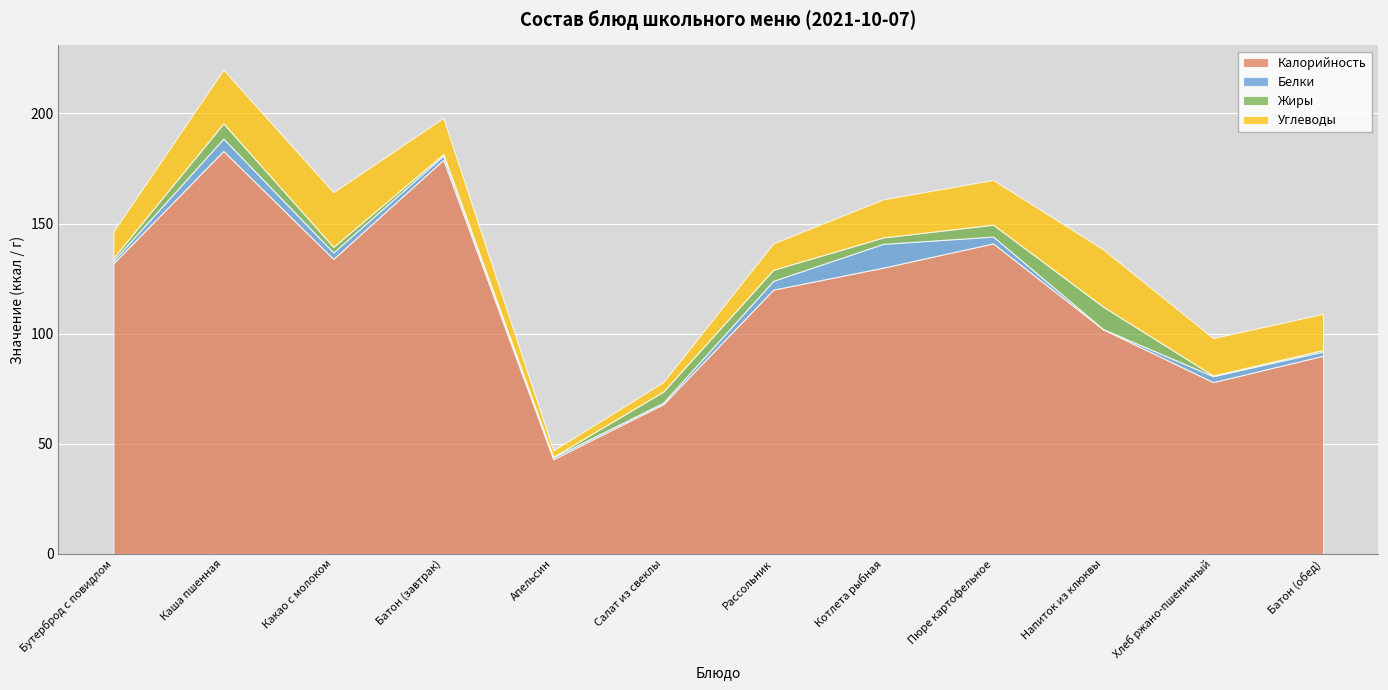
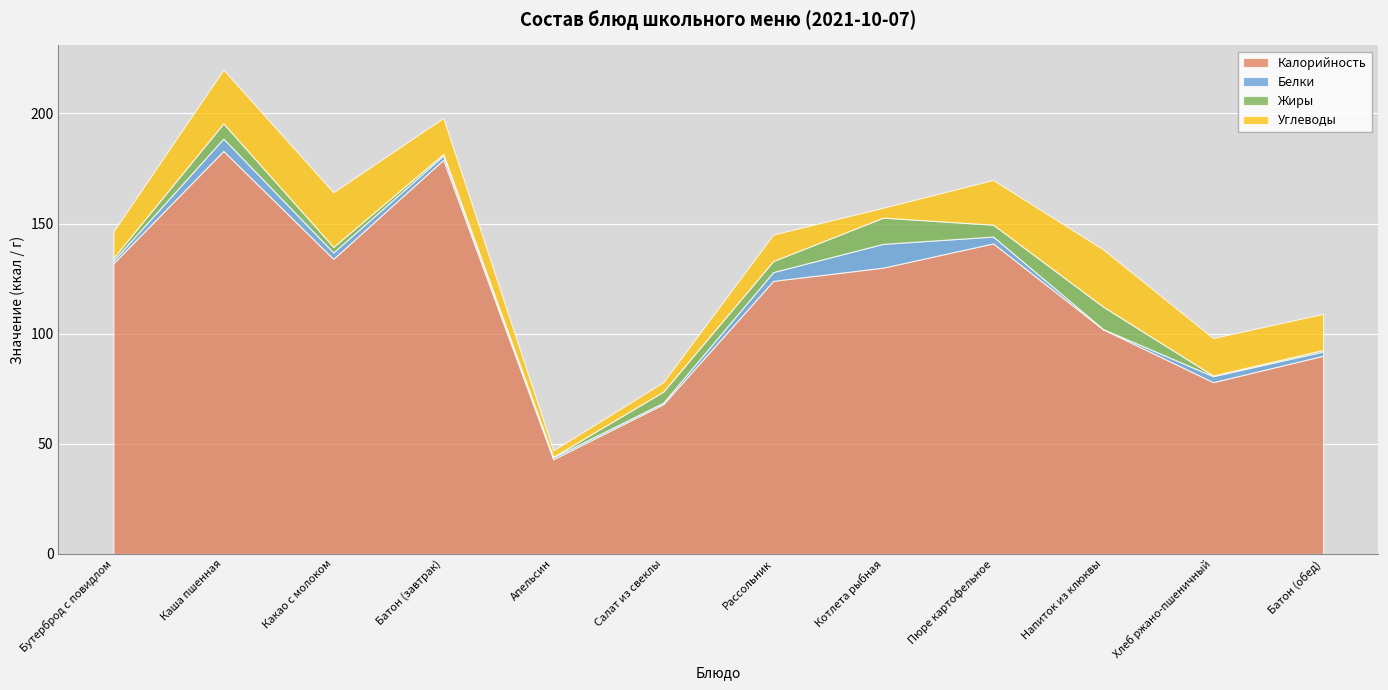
  {
    "Калорийность": {
      "Бутерброд с повидлом": 132,
      "Каша пшенная": 183,
      "Какао с молоком": 134,
      "Батон (завтрак)": 179,
-     "Рассольник": 120,
+     "Рассольник": 124,
      "Котлета рыбная": 130,
      "Пюре картофельное": 141,
      "Хлеб ржано-пшеничный": 78,
      "Батон (обед)": 90
    },
    "Белки": {
      "Бутерброд с повидлом": 1,
      "Каша пшенная": 6,
      "Какао с молоком": 3,
      "Рассольник": 4,
      "Котлета рыбная": 11,
      "Пюре картофельное": 3
    },
    "Жиры": {
      "Бутерброд с повидлом": 1,
      "Каша пшенная": 7,
      "Какао с молоком": 3,
      "Салат из свеклы": 5,
      "Рассольник": 5,
-     "Котлета рыбная": 3,
+     "Котлета рыбная": 12,
      "Пюре картофельное": 5,
      "Напиток из клюквы": 10
    },
    "Углеводы": {
      "Бутерброд с повидлом": 12,
      "Каша пшенная": 24,
      "Какао с молоком": 25,
      "Батон (завтрак)": 16,
      "Апельсин": 3,
      "Салат из свеклы": 4,
      "Рассольник": 12,
-     "Котлета рыбная": 17,
+     "Котлета рыбная": 5,
      "Пюре картофельное": 20,
      "Напиток из клюквы": 26,
      "Хлеб ржано-пшеничный": 17,
      "Батон (обед)": 16
    }
  }
